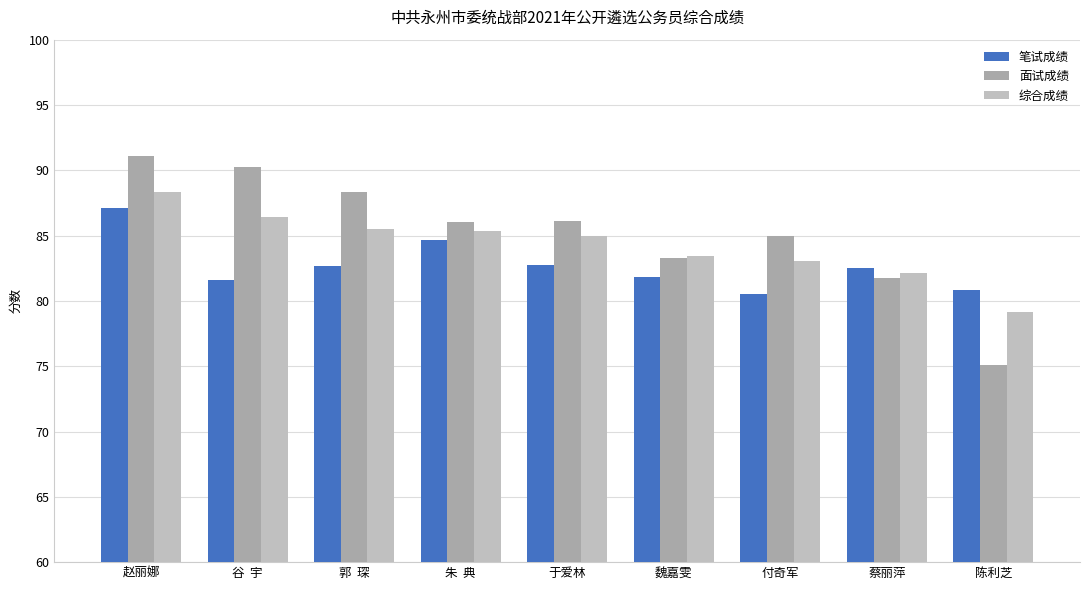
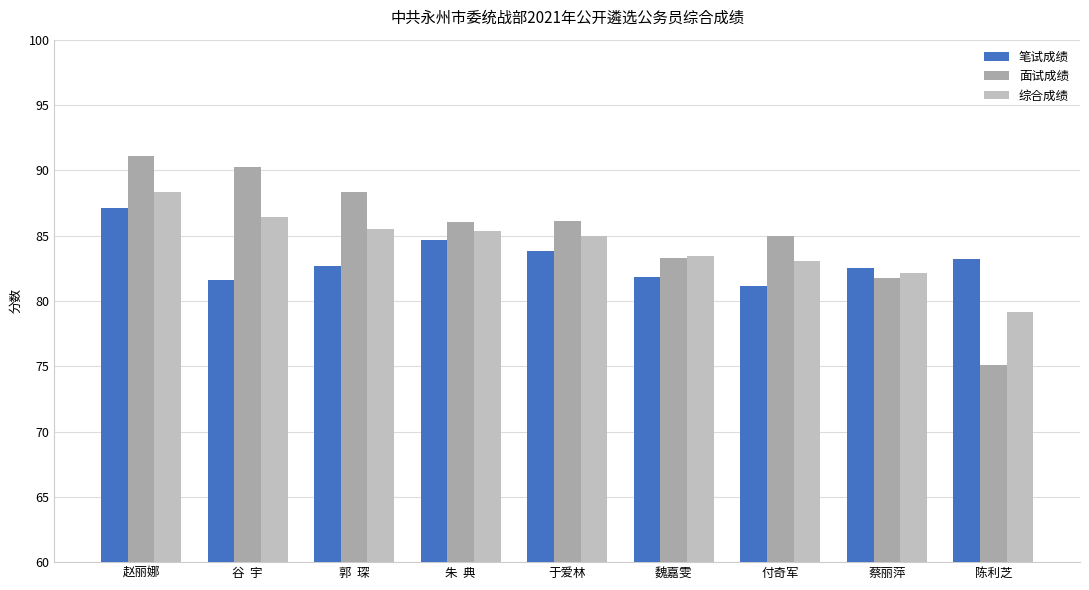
  {
    "笔试成绩": {
      "赵丽娜": 87.1,
      "谷 宇": 81.6,
      "郭 琛": 82.7,
      "朱 典": 84.7,
-     "于爱林": 82.7,
+     "于爱林": 83.8,
      "魏嘉雯": 81.8,
-     "付奇军": 80.5,
+     "付奇军": 81.2,
      "蔡丽萍": 82.5,
-     "陈利芝": 80.9
+     "陈利芝": 83.2
    }
  }
